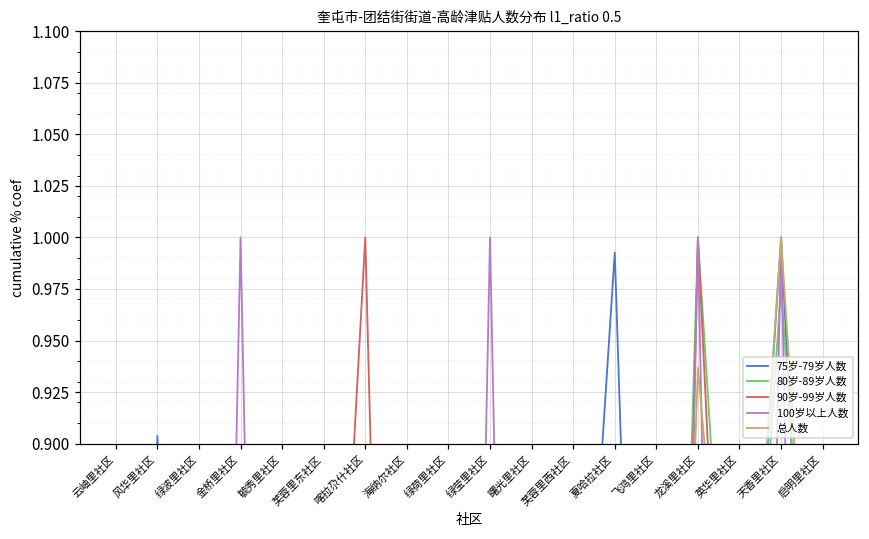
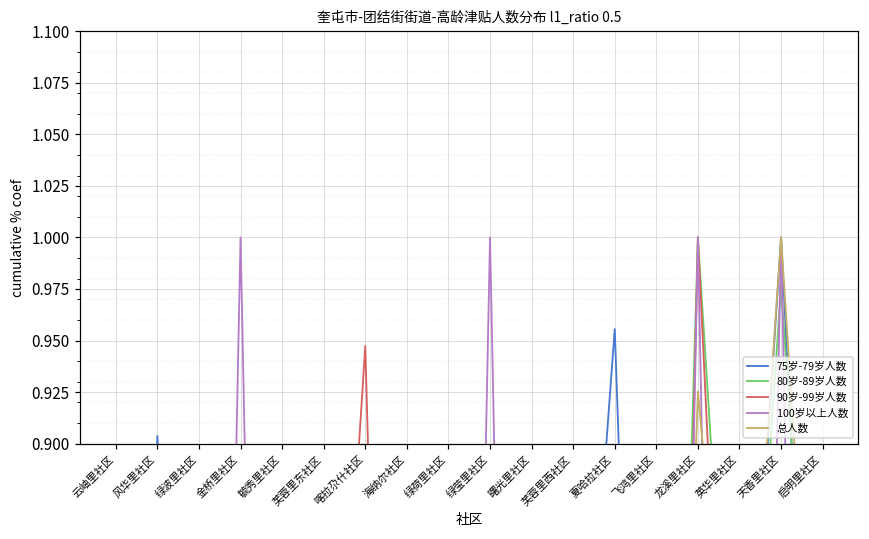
  {
    "75岁-79岁人数": {
      "风华里社区": 0.904,
-     "夏哈拉社区": 0.993
+     "夏哈拉社区": 0.956
    },
    "80岁-89岁人数": {
      "天香里社区": 0.976
    },
    "90岁-99岁人数": {
-     "喀拉尕什社区": 1.000
+     "喀拉尕什社区": 0.947
    },
    "100岁以上人数": {
      "金桥里社区": 1.000,
      "绿莹里社区": 1.000
    },
    "总人数": {
-     "龙溪里社区": 0.937
+     "龙溪里社区": 0.925
    }
  }
